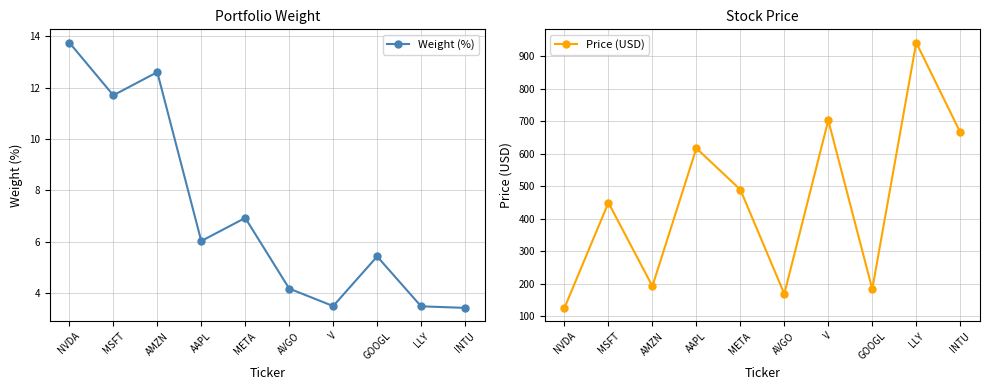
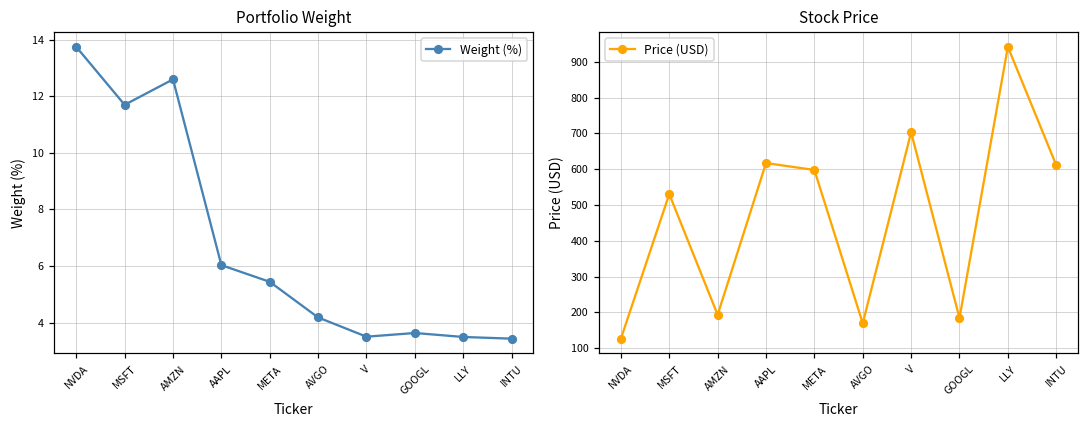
  {
    "Portfolio Weight": {
      "NVDA": 13.8,
      "MSFT": 11.7,
      "AMZN": 12.6,
      "AAPL": 6.0,
-     "META": 6.9,
+     "META": 5.4,
      "AVGO": 4.2,
      "V": 3.5,
-     "GOOGL": 5.4,
+     "GOOGL": 3.6,
      "LLY": 3.5,
      "INTU": 3.4
    },
    "Stock Price": {
      "NVDA": 130,
-     "MSFT": 450,
+     "MSFT": 530,
      "AMZN": 190,
      "AAPL": 620,
-     "META": 490,
+     "META": 600,
      "AVGO": 170,
      "V": 700,
      "GOOGL": 180,
      "LLY": 940,
-     "INTU": 670
+     "INTU": 610
    }
  }
